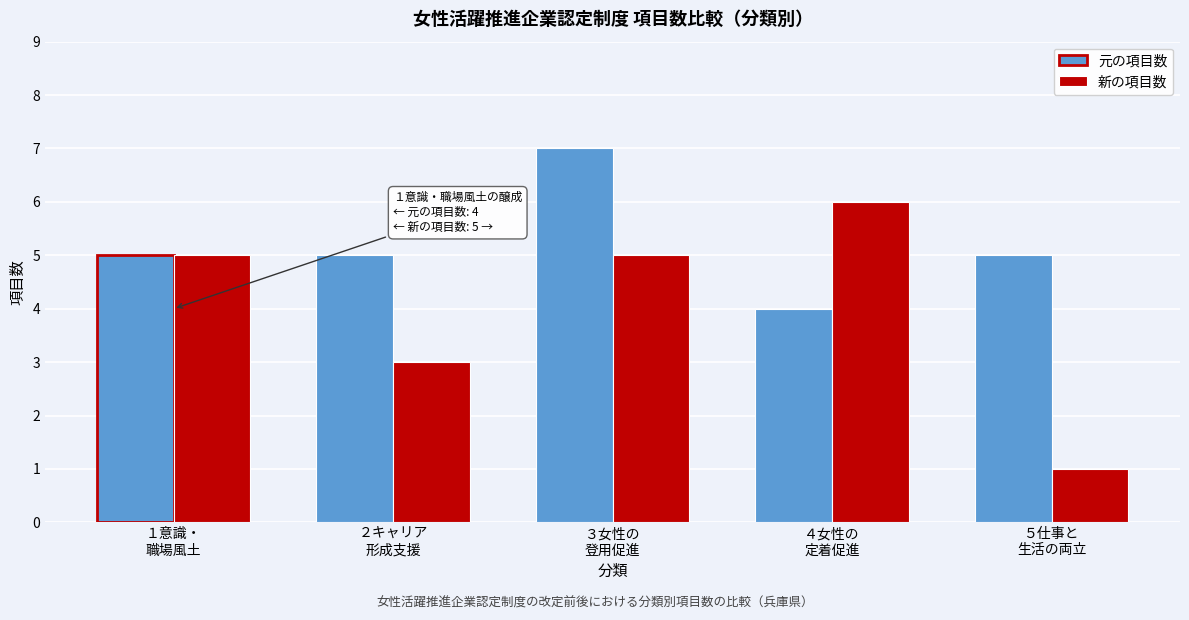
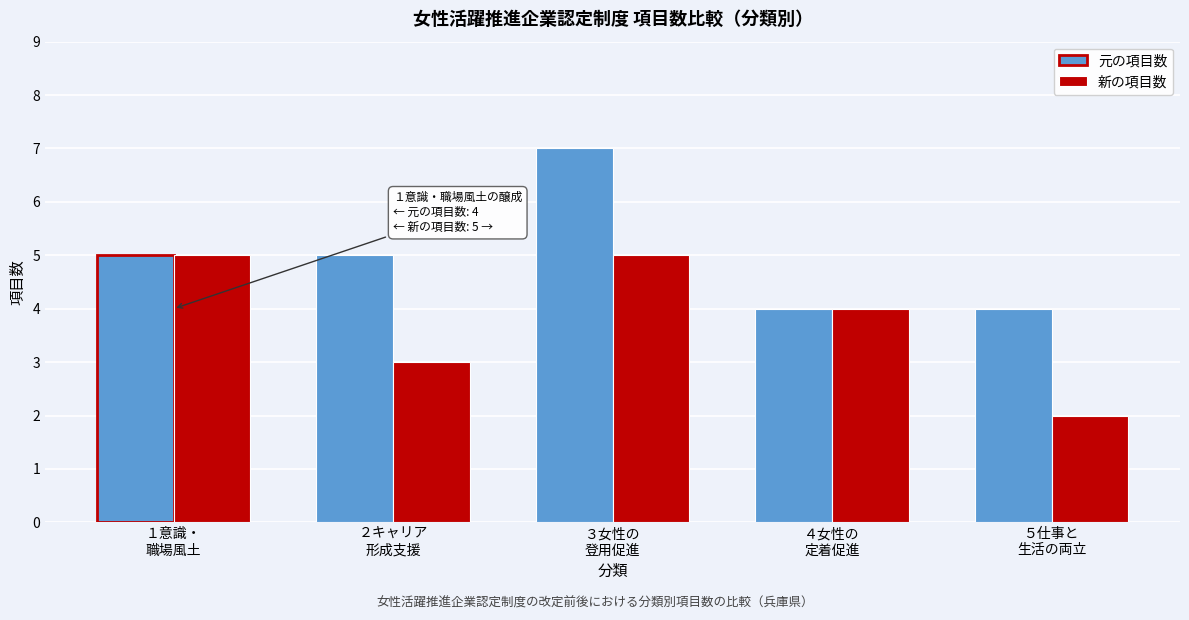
  {
    "元の項目数": {
      "１意識・ 職場風土": 5,
      "３女性の 登用促進": 7,
      "４女性の 定着促進": 4,
-     "５仕事と 生活の両立": 5
+     "５仕事と 生活の両立": 4
    },
    "新の項目数": {
      "２キャリア 形成支援": 3,
      "３女性の 登用促進": 5,
-     "４女性の 定着促進": 6,
-     "５仕事と 生活の両立": 1
+     "４女性の 定着促進": 4,
+     "５仕事と 生活の両立": 2
    }
  }
